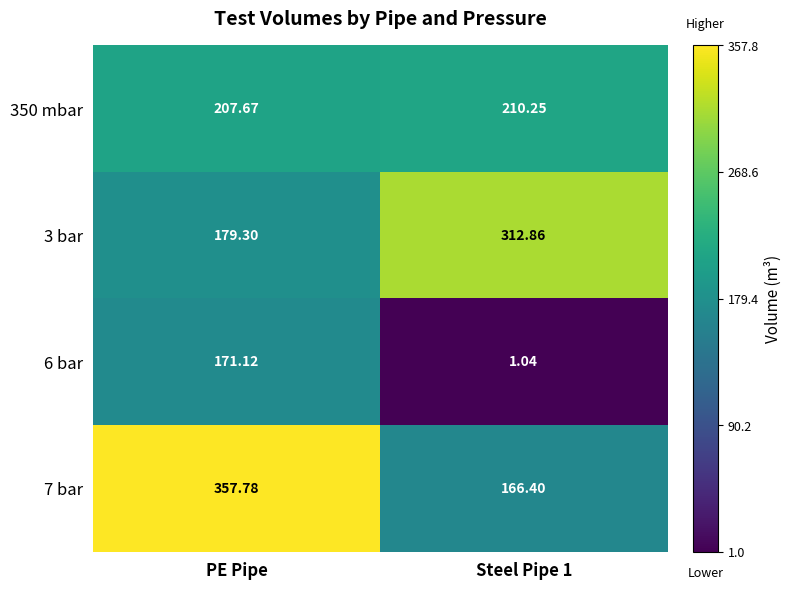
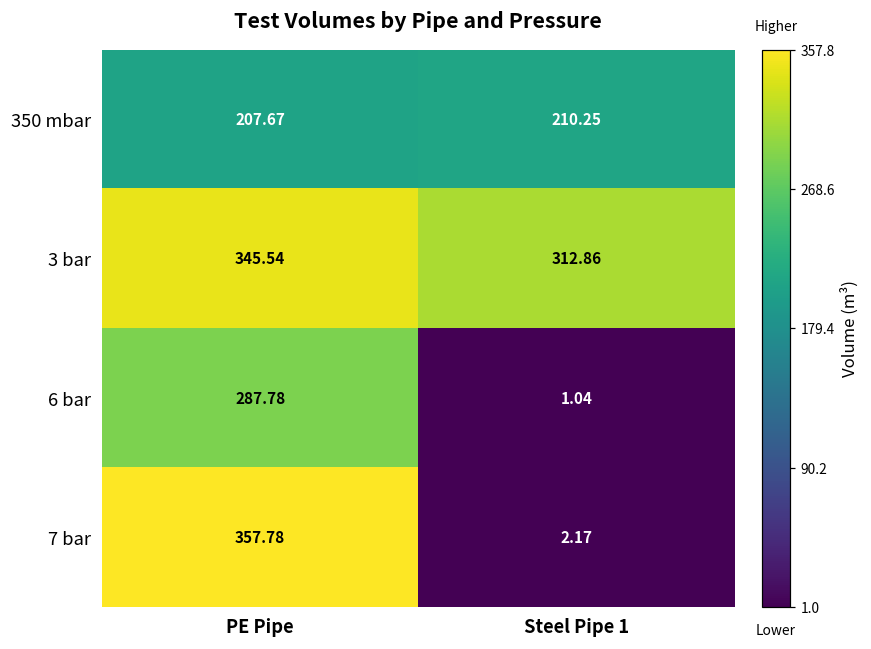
  {
    "350 mbar": {
      "PE Pipe": 207.67,
      "Steel Pipe 1": 210.25
    },
    "3 bar": {
-     "PE Pipe": 179.30,
+     "PE Pipe": 345.54,
      "Steel Pipe 1": 312.86
    },
    "6 bar": {
-     "PE Pipe": 171.12,
+     "PE Pipe": 287.78,
      "Steel Pipe 1": 1.04
    },
    "7 bar": {
      "PE Pipe": 357.78,
-     "Steel Pipe 1": 166.40
+     "Steel Pipe 1": 2.17
    }
  }
